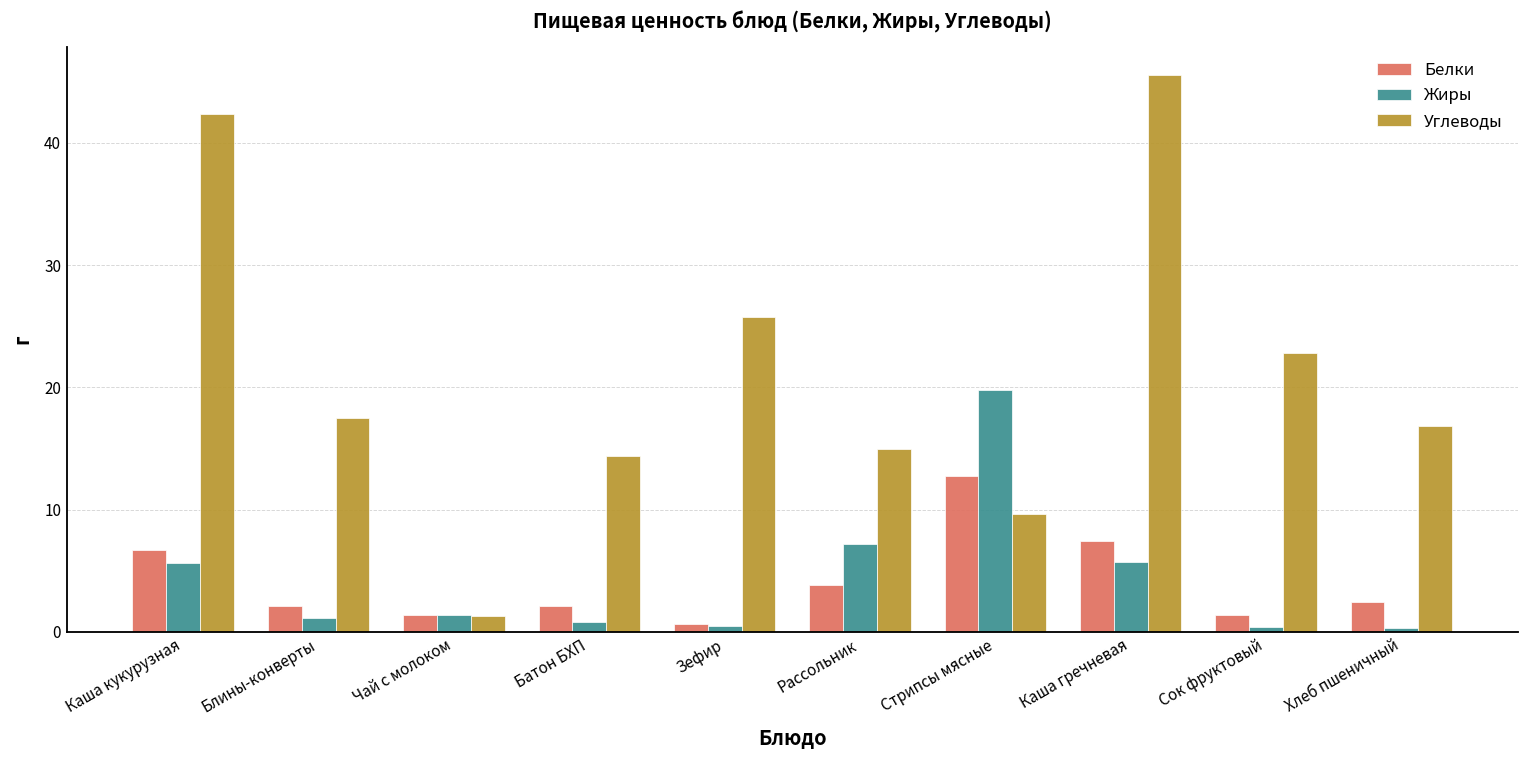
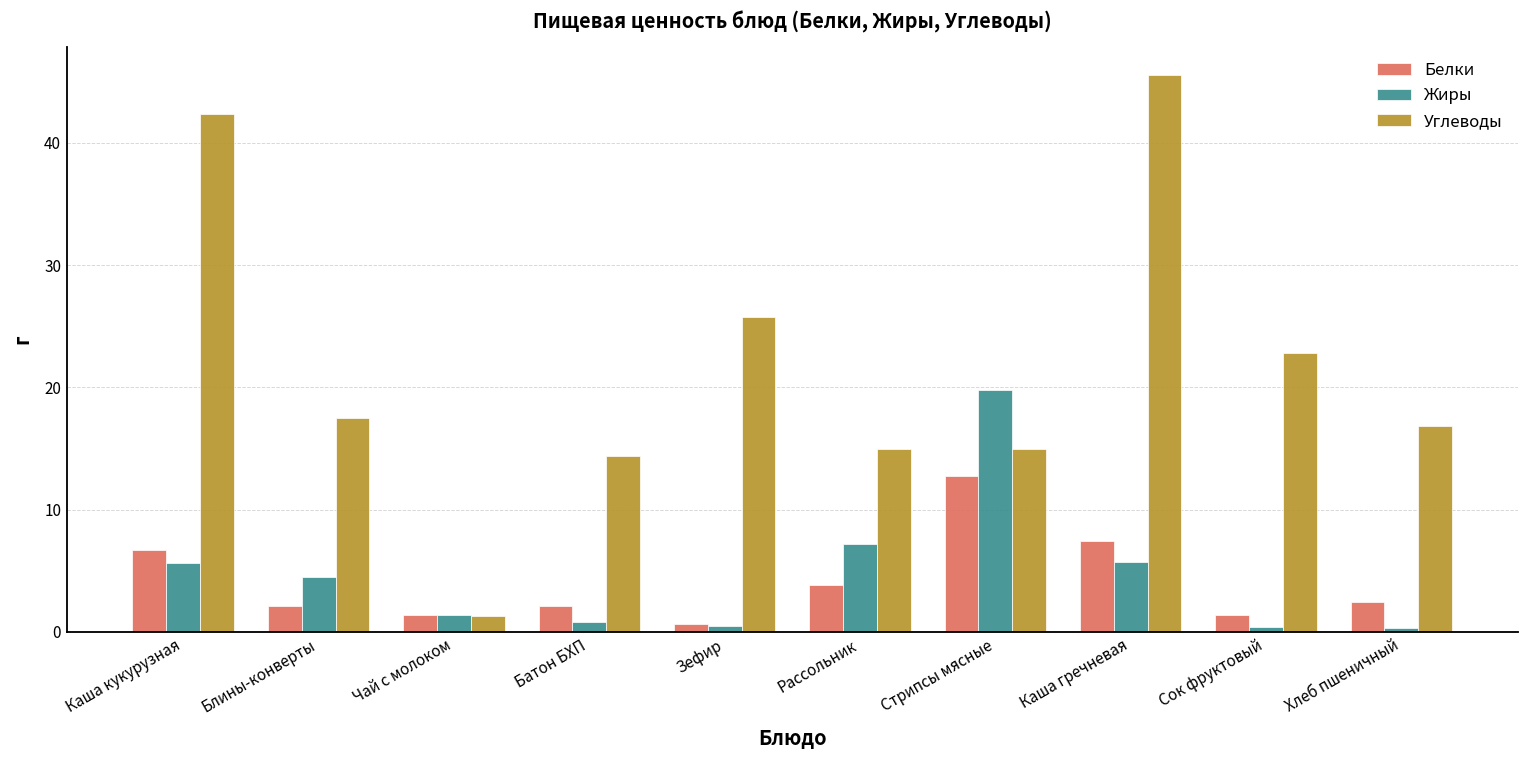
  {
    "Белки": {
      "Каша кукурузная": 6.7,
      "Блины-конверты": 2.1,
      "Чай с молоком": 1.4,
      "Батон БХП": 2.1,
      "Зефир": 0.6,
      "Рассольник": 3.9,
      "Стрипсы мясные": 12.8,
      "Каша гречневая": 7.4,
      "Сок фруктовый": 1.4,
      "Хлеб пшеничный": 2.5
    },
    "Жиры": {
      "Каша кукурузная": 5.6,
-     "Блины-конверты": 1.1,
+     "Блины-конверты": 4.5,
      "Чай с молоком": 1.4,
      "Батон БХП": 0.8,
      "Зефир": 0.5,
      "Рассольник": 7.2,
      "Стрипсы мясные": 19.8,
      "Каша гречневая": 5.7,
      "Сок фруктовый": 0.4,
      "Хлеб пшеничный": 0.3
    },
    "Углеводы": {
      "Каша кукурузная": 42.4,
      "Блины-конверты": 17.5,
      "Чай с молоком": 1.3,
      "Батон БХП": 14.4,
      "Зефир": 25.8,
      "Рассольник": 15.0,
-     "Стрипсы мясные": 9.6,
+     "Стрипсы мясные": 14.9,
      "Каша гречневая": 45.6,
      "Сок фруктовый": 22.8,
      "Хлеб пшеничный": 16.8
    }
  }
